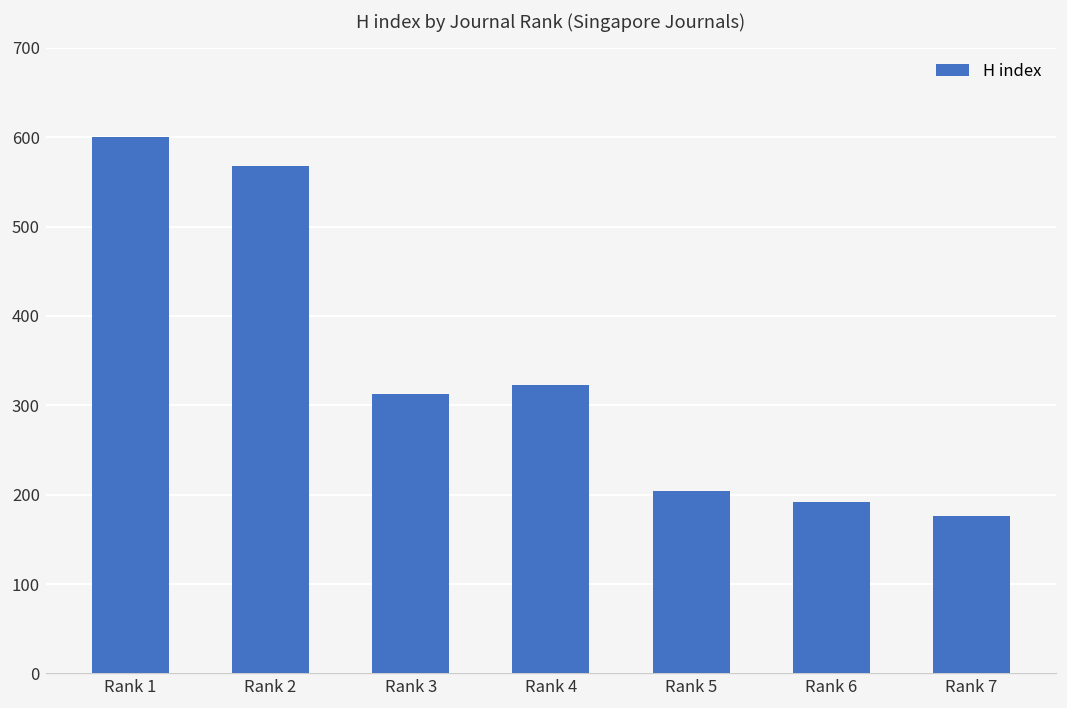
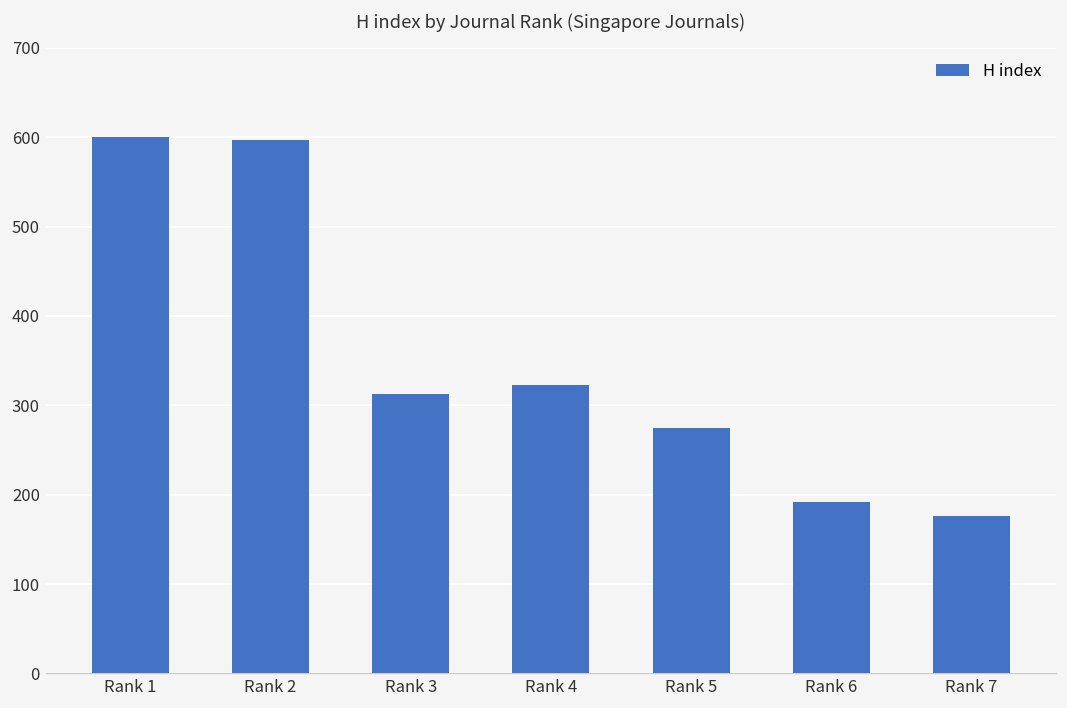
  {
    "Rank 1": 600,
-   "Rank 2": 570,
+   "Rank 2": 600,
    "Rank 3": 310,
    "Rank 4": 320,
-   "Rank 5": 200,
+   "Rank 5": 280,
    "Rank 6": 190,
    "Rank 7": 180
  }
